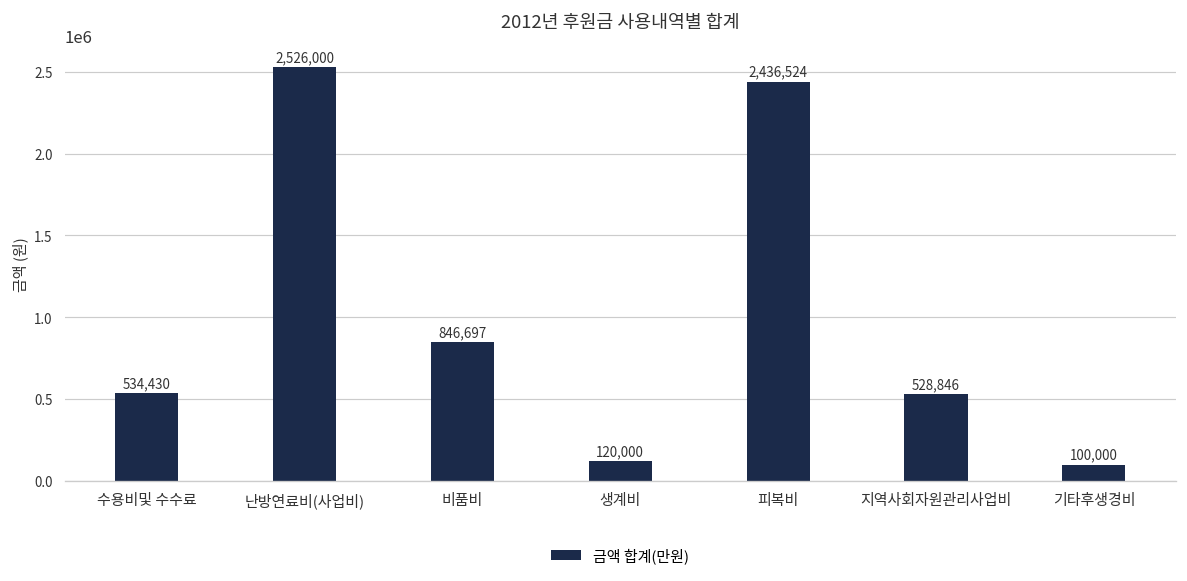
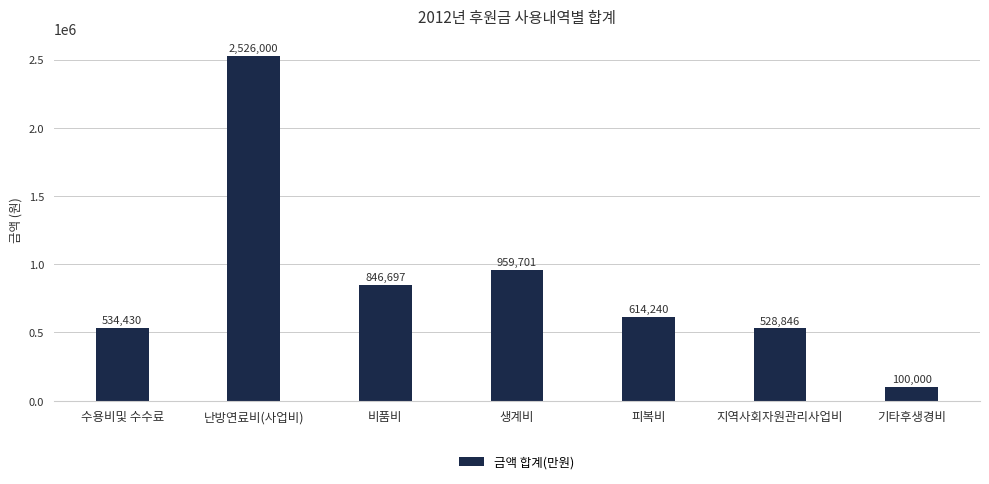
  {
    "수용비및 수수료": "534,430",
    "난방연료비(사업비)": "2,526,000",
    "비품비": "846,697",
-   "생계비": "120,000",
-   "피복비": "2,436,524",
+   "생계비": "959,701",
+   "피복비": "614,240",
    "지역사회자원관리사업비": "528,846",
    "기타후생경비": "100,000"
  }
